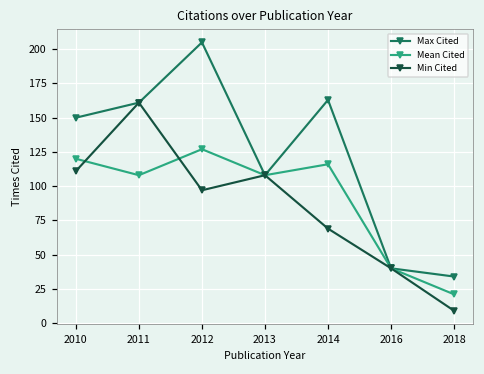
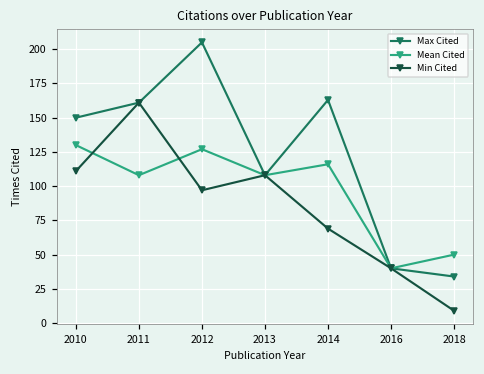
  {
    "Mean Cited": {
-     "2010": 120,
+     "2010": 130,
      "2011": 108,
      "2012": 127,
      "2014": 116,
-     "2018": 21
+     "2018": 50
    }
  }
